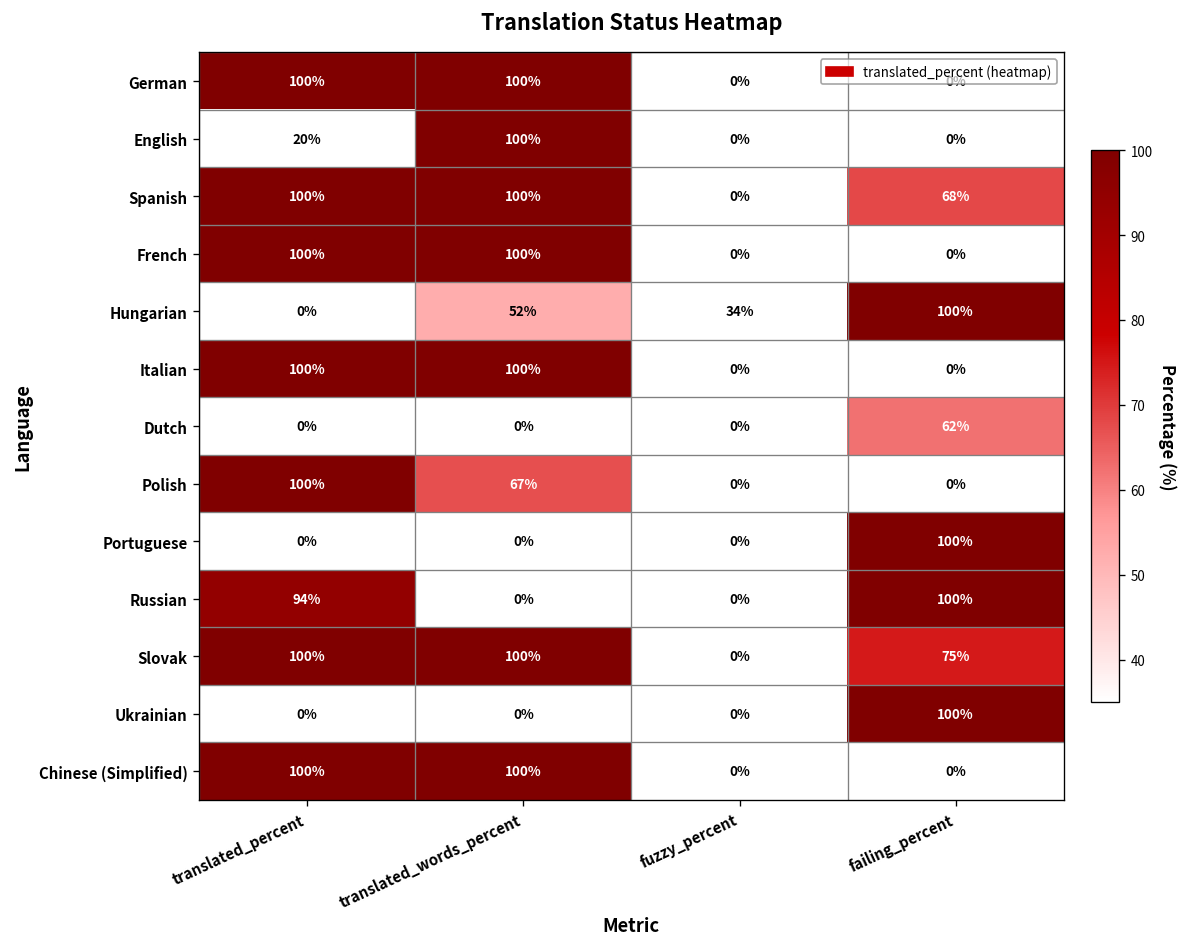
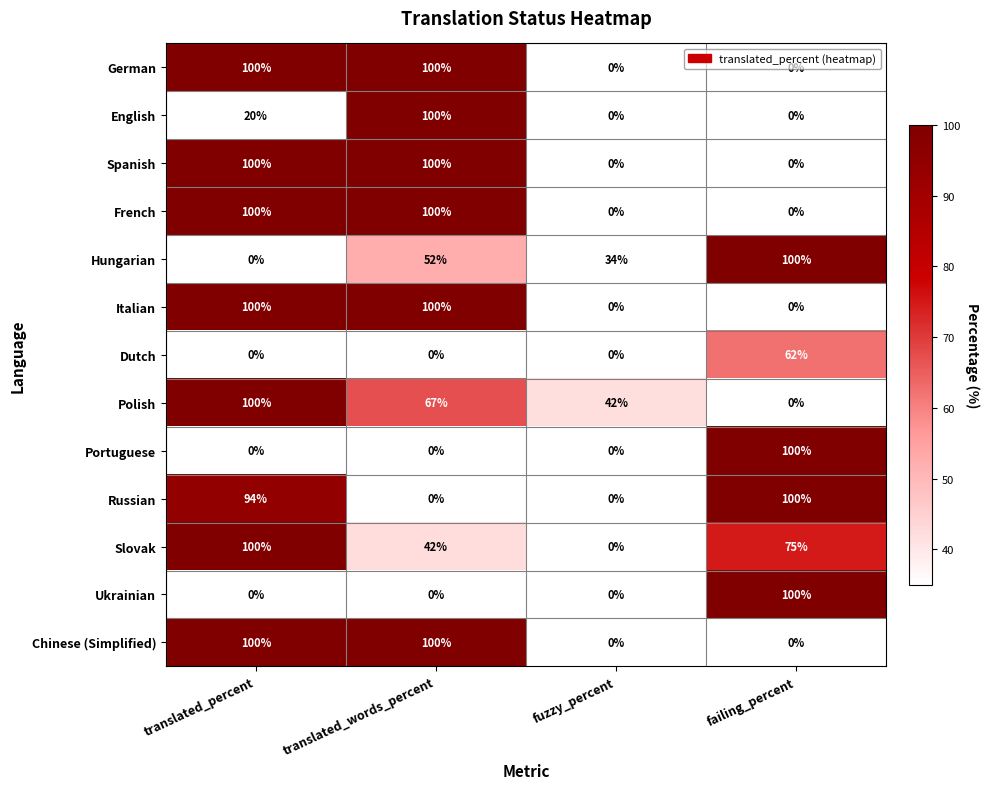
  {
    "German": {
      "translated_percent": "100%",
      "translated_words_percent": "100%",
      "fuzzy_percent": "0%"
    },
    "English": {
      "translated_percent": "20%",
      "translated_words_percent": "100%",
      "fuzzy_percent": "0%",
      "failing_percent": "0%"
    },
    "Spanish": {
      "translated_percent": "100%",
      "translated_words_percent": "100%",
      "fuzzy_percent": "0%",
-     "failing_percent": "68%"
+     "failing_percent": "0%"
    },
    "French": {
      "translated_percent": "100%",
      "translated_words_percent": "100%",
      "fuzzy_percent": "0%",
      "failing_percent": "0%"
    },
    "Hungarian": {
      "translated_percent": "0%",
      "translated_words_percent": "52%",
      "fuzzy_percent": "34%",
      "failing_percent": "100%"
    },
    "Italian": {
      "translated_percent": "100%",
      "translated_words_percent": "100%",
      "fuzzy_percent": "0%",
      "failing_percent": "0%"
    },
    "Dutch": {
      "translated_percent": "0%",
      "translated_words_percent": "0%",
      "fuzzy_percent": "0%",
      "failing_percent": "62%"
    },
    "Polish": {
      "translated_percent": "100%",
      "translated_words_percent": "67%",
-     "fuzzy_percent": "0%",
+     "fuzzy_percent": "42%",
      "failing_percent": "0%"
    },
    "Portuguese": {
      "translated_percent": "0%",
      "translated_words_percent": "0%",
      "fuzzy_percent": "0%",
      "failing_percent": "100%"
    },
    "Russian": {
      "translated_percent": "94%",
      "translated_words_percent": "0%",
      "fuzzy_percent": "0%",
      "failing_percent": "100%"
    },
    "Slovak": {
      "translated_percent": "100%",
-     "translated_words_percent": "100%",
+     "translated_words_percent": "42%",
      "fuzzy_percent": "0%",
      "failing_percent": "75%"
    },
    "Ukrainian": {
      "translated_percent": "0%",
      "translated_words_percent": "0%",
      "fuzzy_percent": "0%",
      "failing_percent": "100%"
    },
    "Chinese (Simplified)": {
      "translated_percent": "100%",
      "translated_words_percent": "100%",
      "fuzzy_percent": "0%",
      "failing_percent": "0%"
    }
  }
